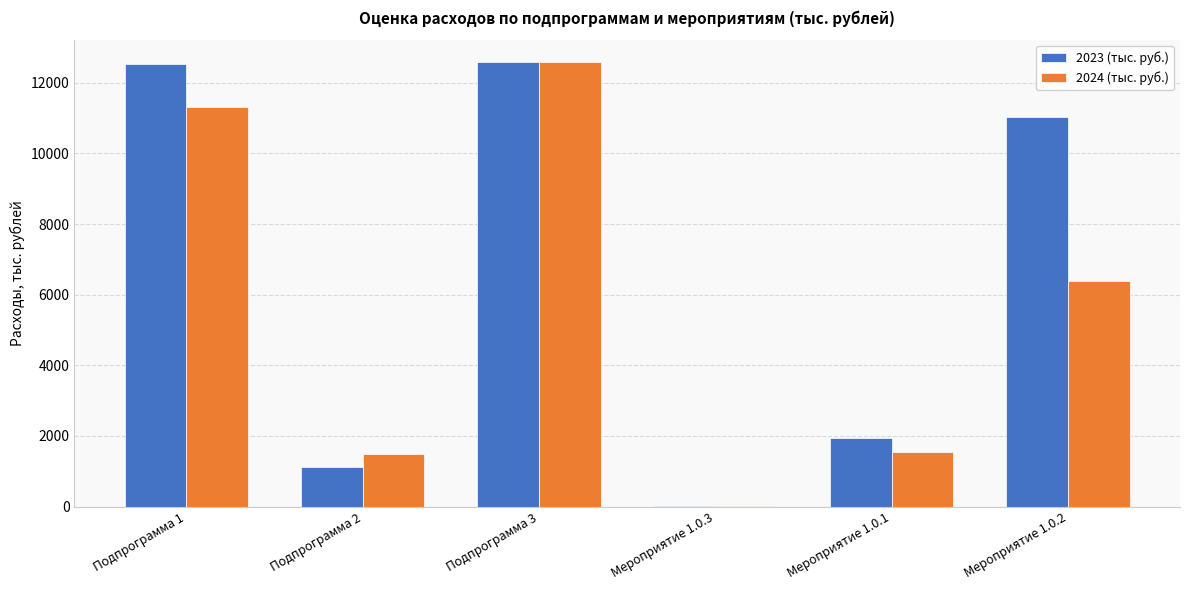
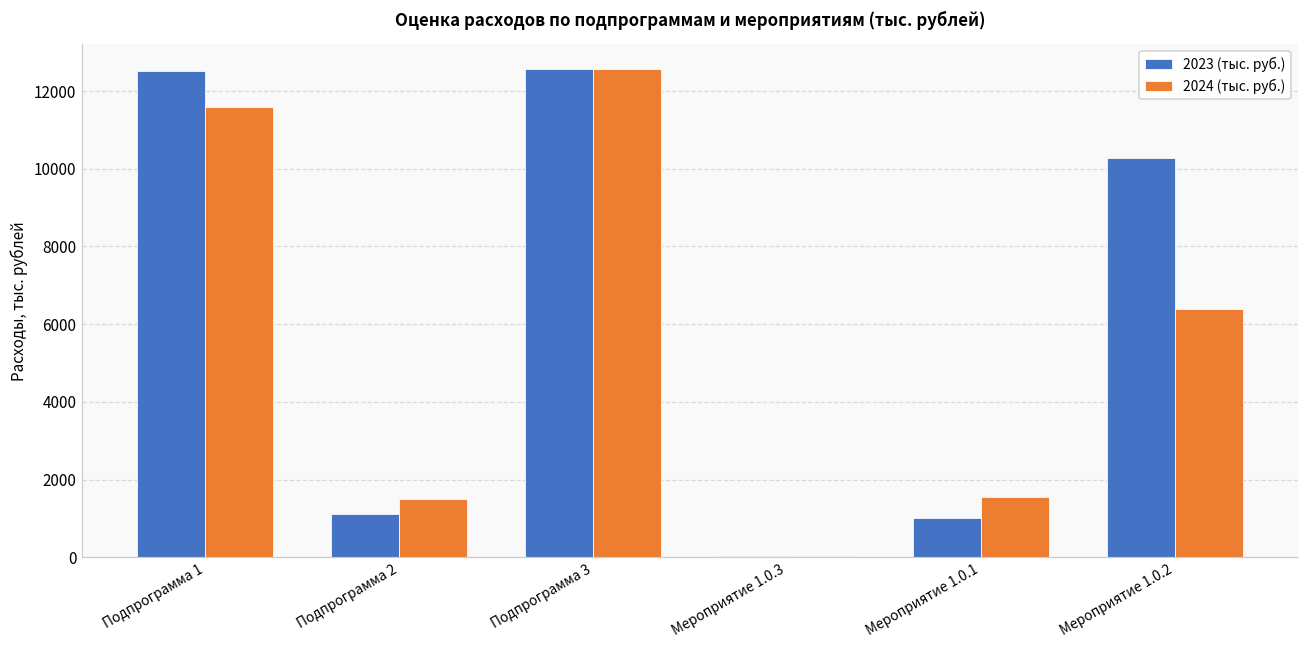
  {
    "2023 (тыс. руб.)": {
      "Подпрограмма 1": 12500,
      "Подпрограмма 2": 1100,
      "Подпрограмма 3": 12600,
-     "Мероприятие 1.0.1": 2000,
-     "Мероприятие 1.0.2": 11000
+     "Мероприятие 1.0.1": 1000,
+     "Мероприятие 1.0.2": 10300
    },
    "2024 (тыс. руб.)": {
-     "Подпрограмма 1": 11300,
+     "Подпрограмма 1": 11600,
      "Подпрограмма 2": 1500,
      "Подпрограмма 3": 12600,
      "Мероприятие 1.0.1": 1500,
      "Мероприятие 1.0.2": 6400
    }
  }
